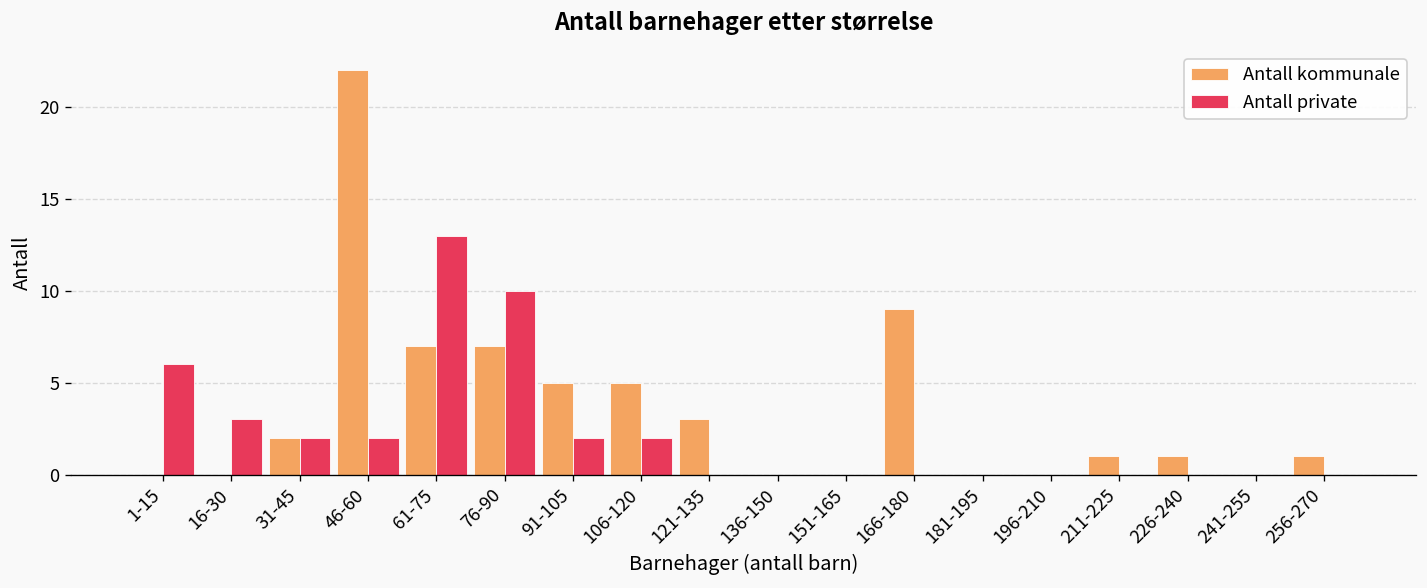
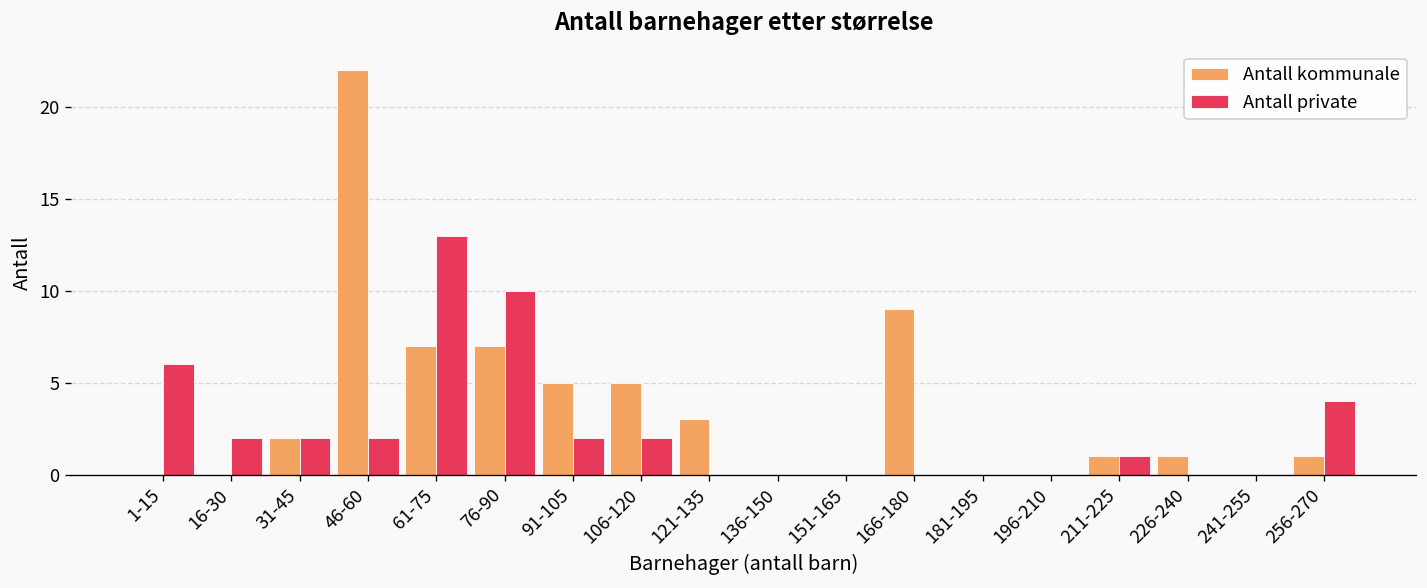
  {
    "Antall kommunale": {
      "1-15": 0,
      "16-30": 0,
      "31-45": 2,
      "46-60": 22,
      "61-75": 7,
      "76-90": 7,
      "91-105": 5,
      "106-120": 5,
      "121-135": 3,
      "136-150": 0,
      "151-165": 0,
      "166-180": 9,
      "181-195": 0,
      "196-210": 0,
      "211-225": 1,
      "226-240": 1,
      "241-255": 0,
      "256-270": 1
    },
    "Antall private": {
      "1-15": 6,
-     "16-30": 3,
+     "16-30": 2,
      "31-45": 2,
      "46-60": 2,
      "61-75": 13,
      "76-90": 10,
      "91-105": 2,
      "106-120": 2,
      "121-135": 0,
      "136-150": 0,
      "151-165": 0,
      "166-180": 0,
      "181-195": 0,
      "196-210": 0,
-     "211-225": 0,
+     "211-225": 1,
      "226-240": 0,
      "241-255": 0,
-     "256-270": 0
+     "256-270": 4
    }
  }
